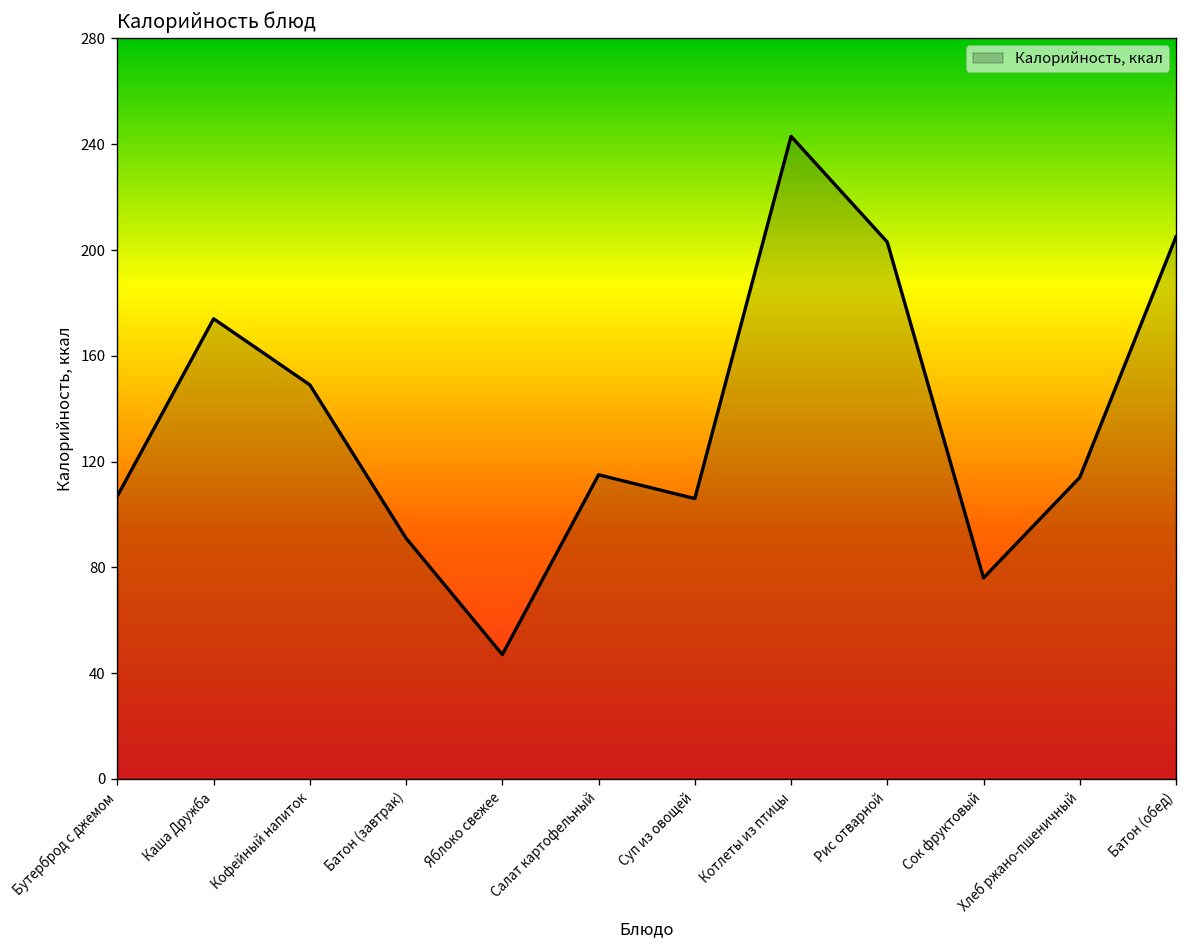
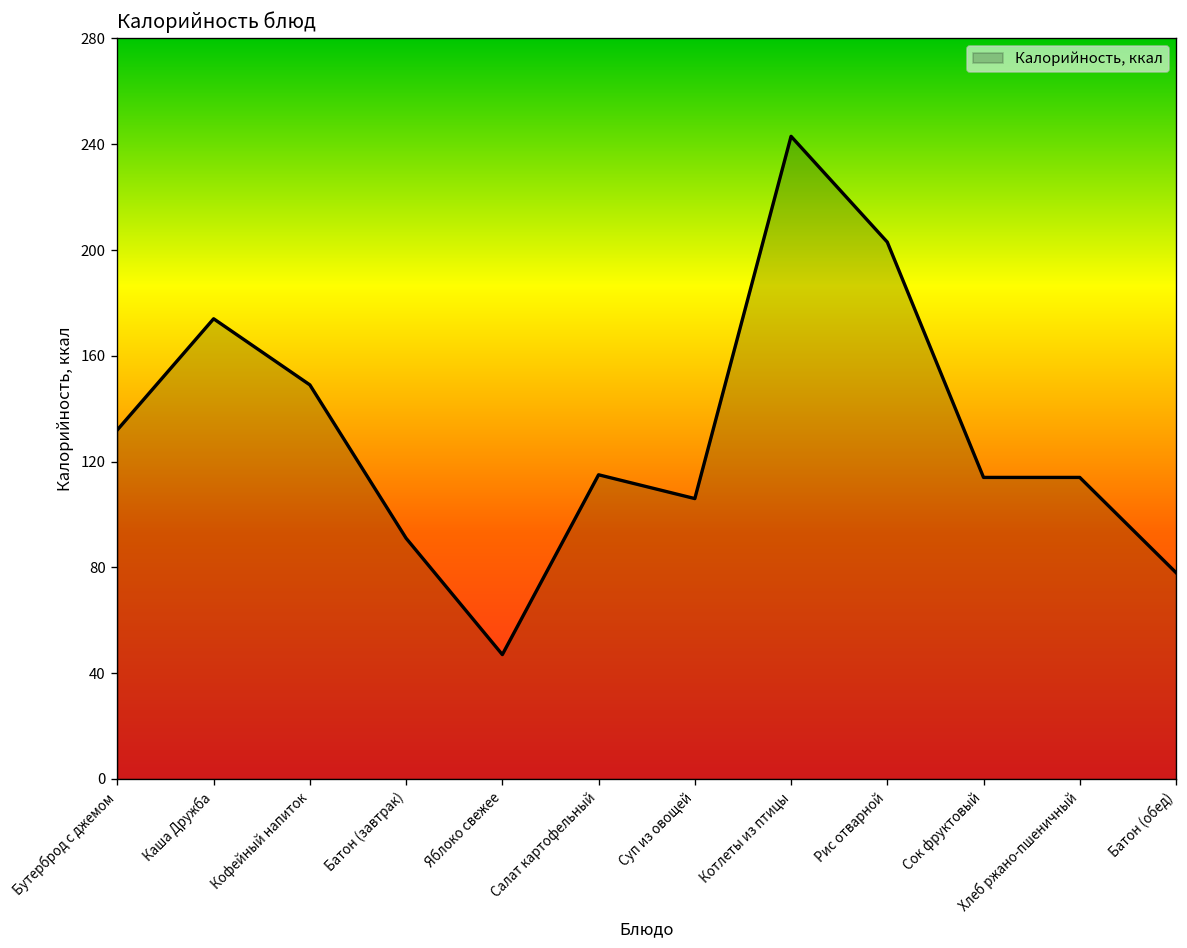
  {
-   "Бутерброд с джемом": 107,
+   "Бутерброд с джемом": 132,
    "Каша Дружба": 174,
    "Кофейный напиток": 149,
    "Батон (завтрак)": 91,
    "Яблоко свежее": 47,
    "Салат картофельный": 115,
    "Суп из овощей": 106,
    "Котлеты из птицы": 243,
    "Рис отварной": 203,
-   "Сок фруктовый": 76,
+   "Сок фруктовый": 114,
    "Хлеб ржано-пшеничный": 114,
-   "Батон (обед)": 205
+   "Батон (обед)": 78
  }
